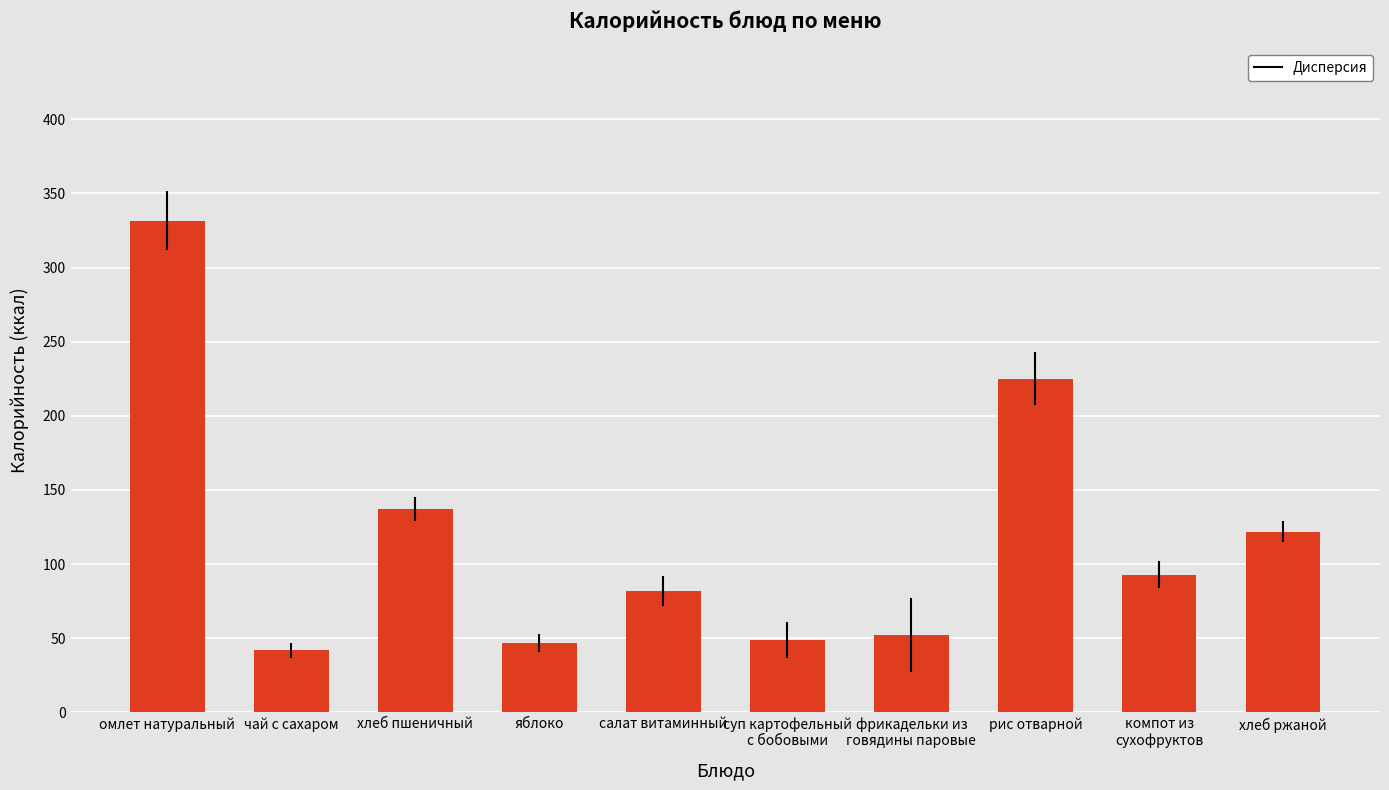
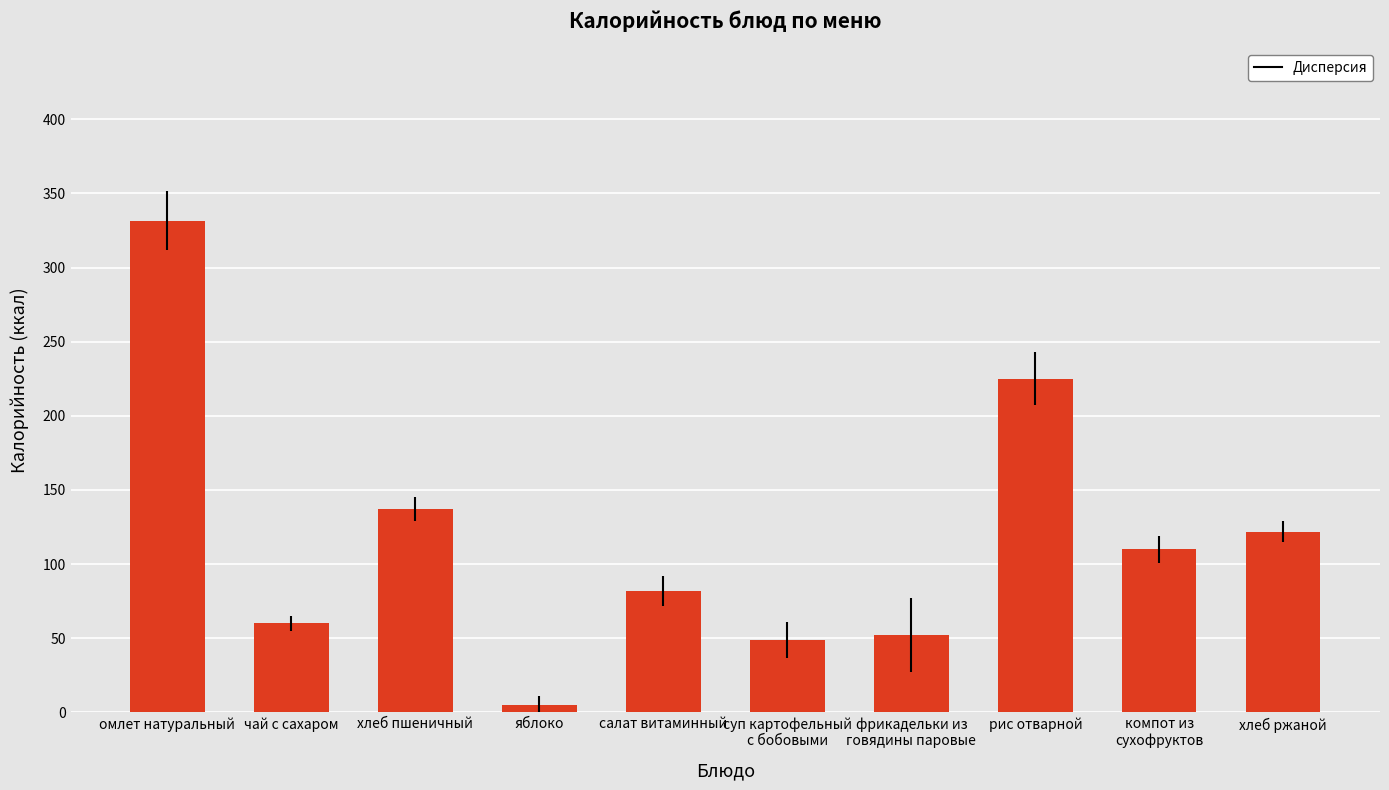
  {
    "омлет натуральный": 332,
-   "чай с сахаром": 42,
+   "чай с сахаром": 60,
    "хлеб пшеничный": 137,
-   "яблоко": 47,
+   "яблоко": 5,
    "салат витаминный": 82,
    "суп картофельный с бобовыми": 49,
    "фрикадельки из говядины паровые": 52,
    "рис отварной": 225,
-   "компот из сухофруктов": 93,
+   "компот из сухофруктов": 110,
    "хлеб ржаной": 122
  }
